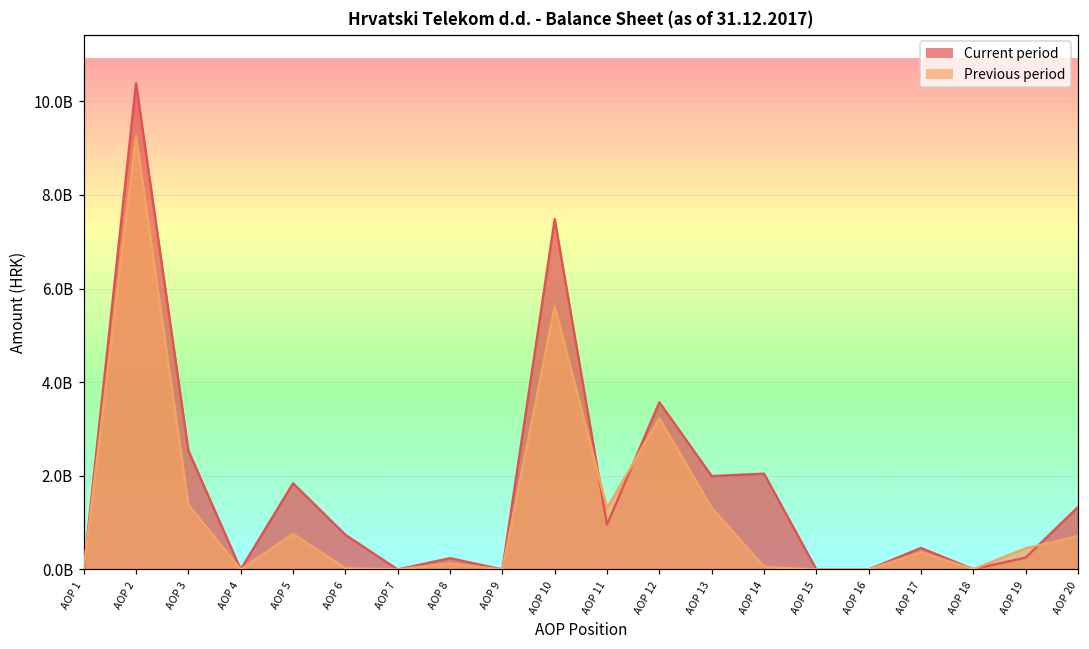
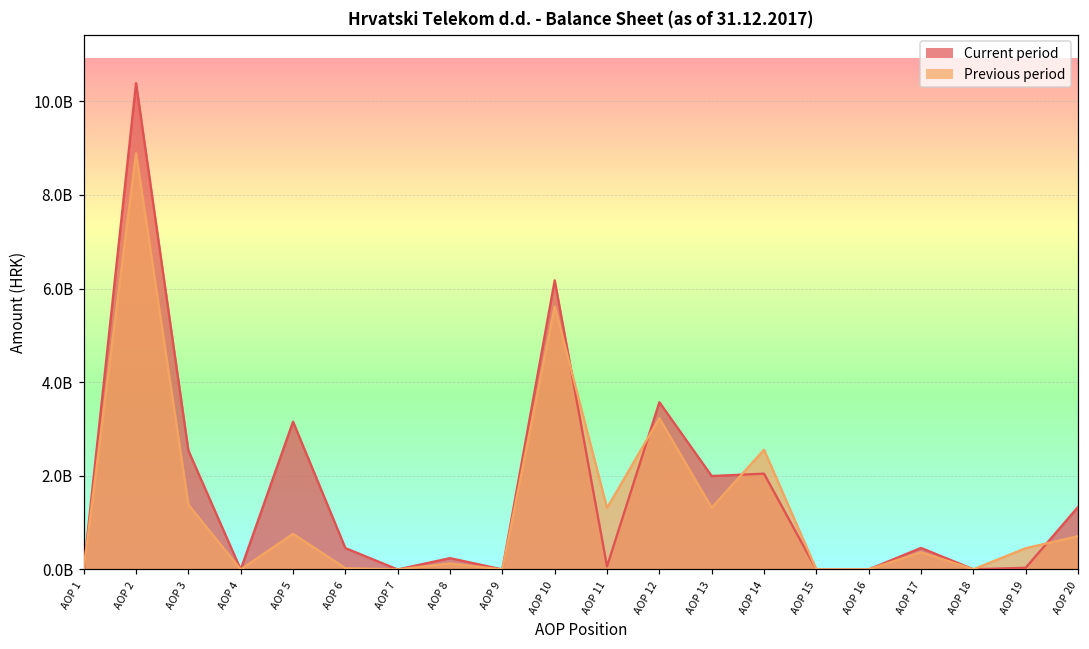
  {
    "Current period": {
      "AOP 2": 10400000000,
      "AOP 3": 2500000000,
-     "AOP 5": 1800000000,
-     "AOP 6": 700000000,
+     "AOP 5": 3200000000,
+     "AOP 6": 500000000,
      "AOP 8": 200000000,
-     "AOP 10": 7500000000,
-     "AOP 11": 1000000000,
+     "AOP 10": 6200000000,
+     "AOP 11": 100000000,
      "AOP 12": 3600000000,
      "AOP 13": 2000000000,
      "AOP 14": 2000000000,
      "AOP 17": 500000000,
-     "AOP 19": 300000000,
+     "AOP 19": 0,
      "AOP 20": 1300000000
    },
    "Previous period": {
-     "AOP 2": 9300000000,
+     "AOP 2": 8900000000,
      "AOP 3": 1400000000,
      "AOP 5": 800000000,
      "AOP 6": 0,
      "AOP 8": 100000000,
      "AOP 10": 5600000000,
      "AOP 11": 1300000000,
      "AOP 12": 3200000000,
      "AOP 13": 1300000000,
-     "AOP 14": 100000000,
+     "AOP 14": 2600000000,
      "AOP 17": 400000000,
      "AOP 19": 500000000,
      "AOP 20": 700000000
    }
  }
